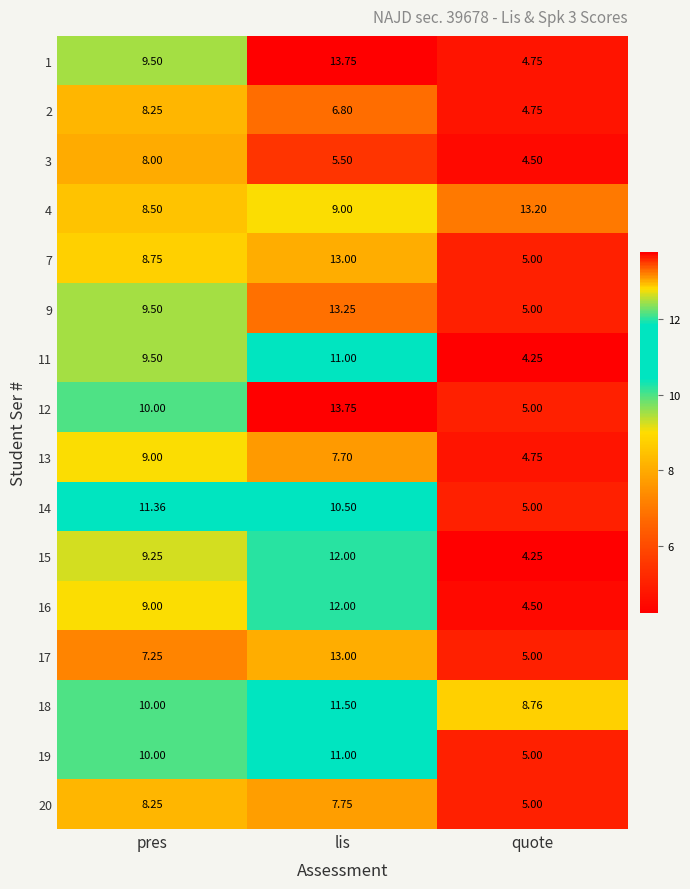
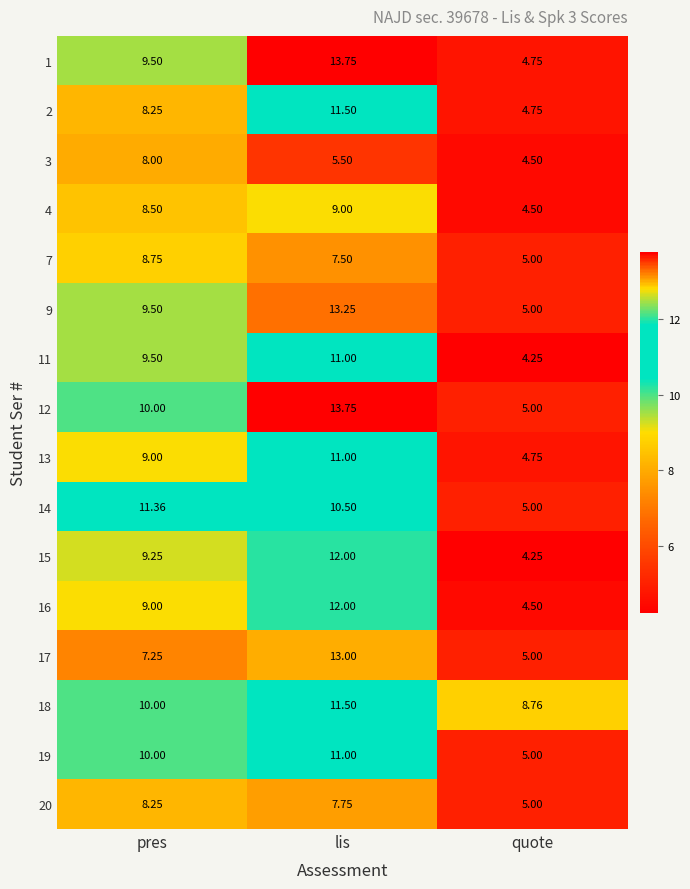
  {
    "1": {
      "pres": 9.50,
      "lis": 13.75,
      "quote": 4.75
    },
    "2": {
      "pres": 8.25,
-     "lis": 6.80,
+     "lis": 11.50,
      "quote": 4.75
    },
    "3": {
      "pres": 8.00,
      "lis": 5.50,
      "quote": 4.50
    },
    "4": {
      "pres": 8.50,
      "lis": 9.00,
-     "quote": 13.20
+     "quote": 4.50
    },
    "7": {
      "pres": 8.75,
-     "lis": 13.00,
+     "lis": 7.50,
      "quote": 5.00
    },
    "9": {
      "pres": 9.50,
      "lis": 13.25,
      "quote": 5.00
    },
    "11": {
      "pres": 9.50,
      "lis": 11.00,
      "quote": 4.25
    },
    "12": {
      "pres": 10.00,
      "lis": 13.75,
      "quote": 5.00
    },
    "13": {
      "pres": 9.00,
-     "lis": 7.70,
+     "lis": 11.00,
      "quote": 4.75
    },
    "14": {
      "pres": 11.36,
      "lis": 10.50,
      "quote": 5.00
    },
    "15": {
      "pres": 9.25,
      "lis": 12.00,
      "quote": 4.25
    },
    "16": {
      "pres": 9.00,
      "lis": 12.00,
      "quote": 4.50
    },
    "17": {
      "pres": 7.25,
      "lis": 13.00,
      "quote": 5.00
    },
    "18": {
      "pres": 10.00,
      "lis": 11.50,
      "quote": 8.76
    },
    "19": {
      "pres": 10.00,
      "lis": 11.00,
      "quote": 5.00
    },
    "20": {
      "pres": 8.25,
      "lis": 7.75,
      "quote": 5.00
    }
  }
